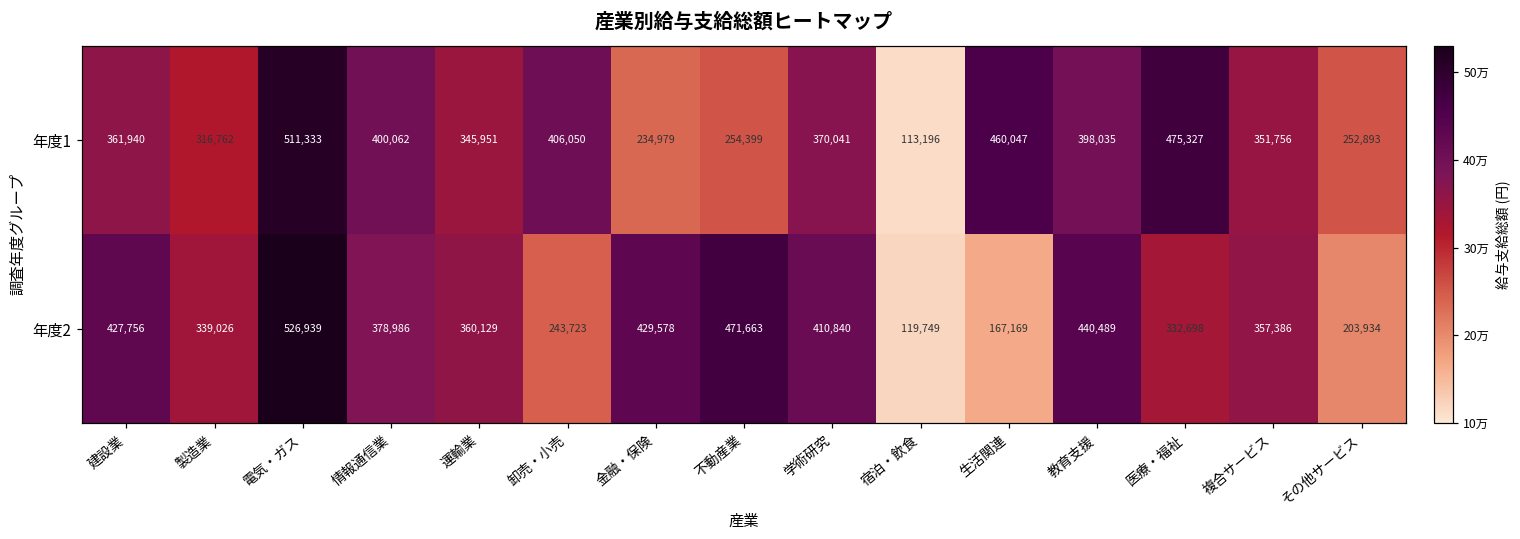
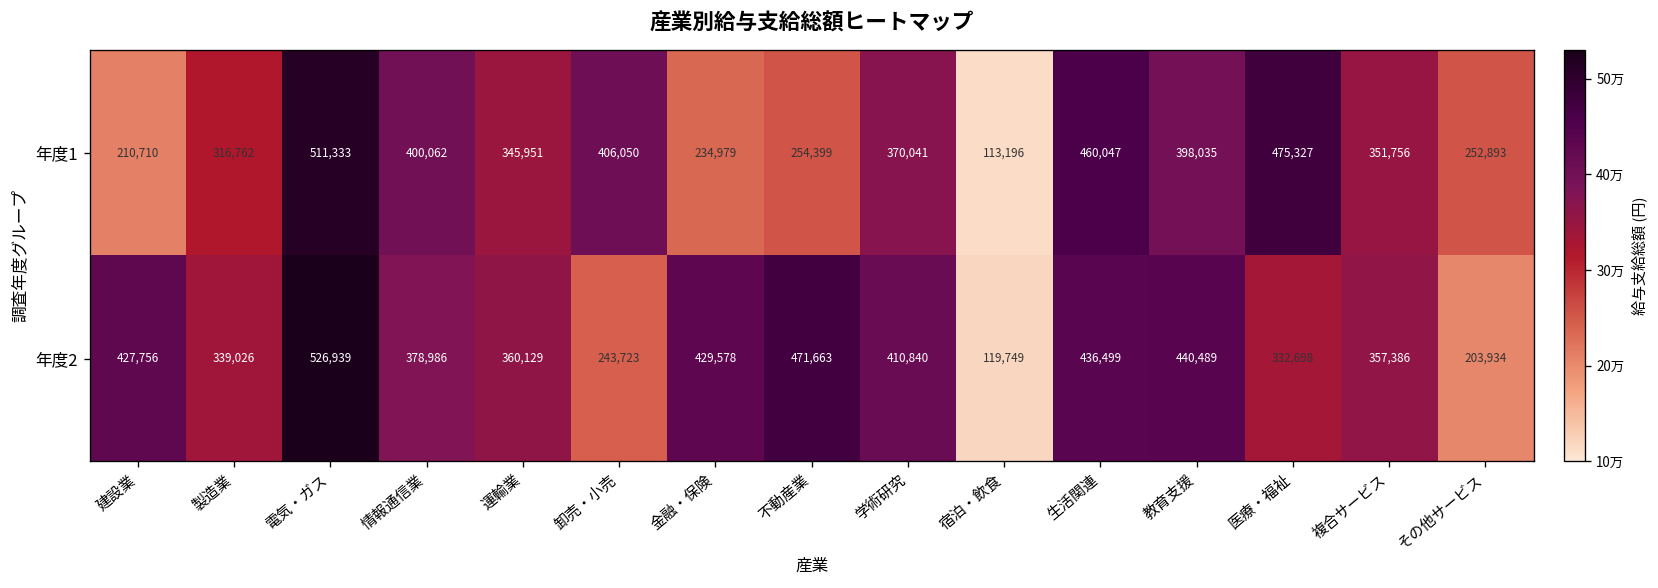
  {
    "年度1": {
-     "建設業": "361,940",
+     "建設業": "210,710",
      "製造業": "316,762",
      "電気・ガス": "511,333",
      "情報通信業": "400,062",
      "運輸業": "345,951",
      "卸売・小売": "406,050",
      "金融・保険": "234,979",
      "不動産業": "254,399",
      "学術研究": "370,041",
      "宿泊・飲食": "113,196",
      "生活関連": "460,047",
      "教育支援": "398,035",
      "医療・福祉": "475,327",
      "複合サービス": "351,756",
      "その他サービス": "252,893"
    },
    "年度2": {
      "建設業": "427,756",
      "製造業": "339,026",
      "電気・ガス": "526,939",
      "情報通信業": "378,986",
      "運輸業": "360,129",
      "卸売・小売": "243,723",
      "金融・保険": "429,578",
      "不動産業": "471,663",
      "学術研究": "410,840",
      "宿泊・飲食": "119,749",
-     "生活関連": "167,169",
+     "生活関連": "436,499",
      "教育支援": "440,489",
      "医療・福祉": "332,698",
      "複合サービス": "357,386",
      "その他サービス": "203,934"
    }
  }
